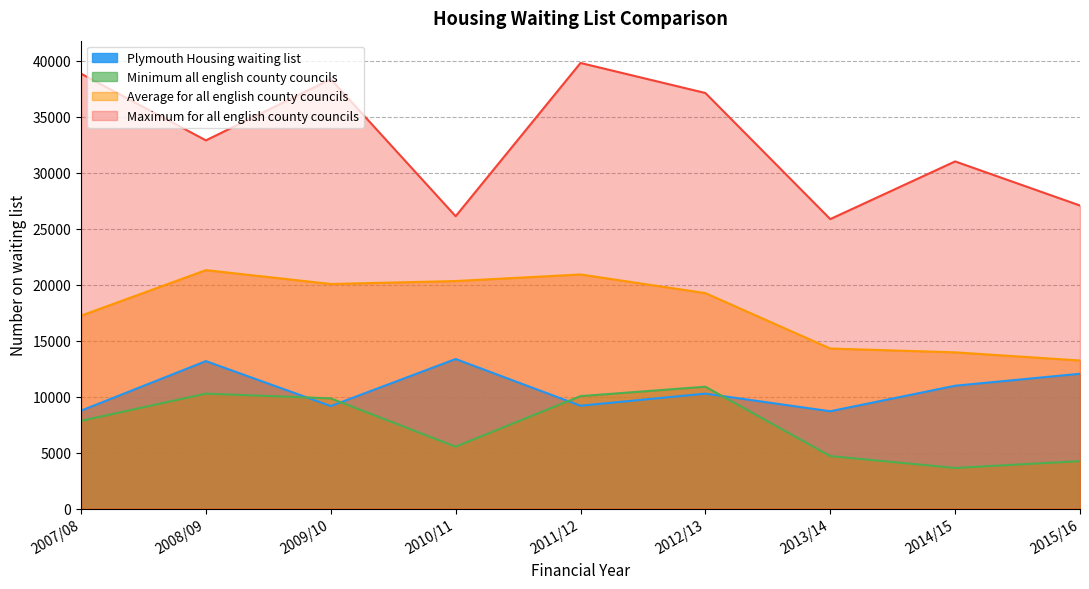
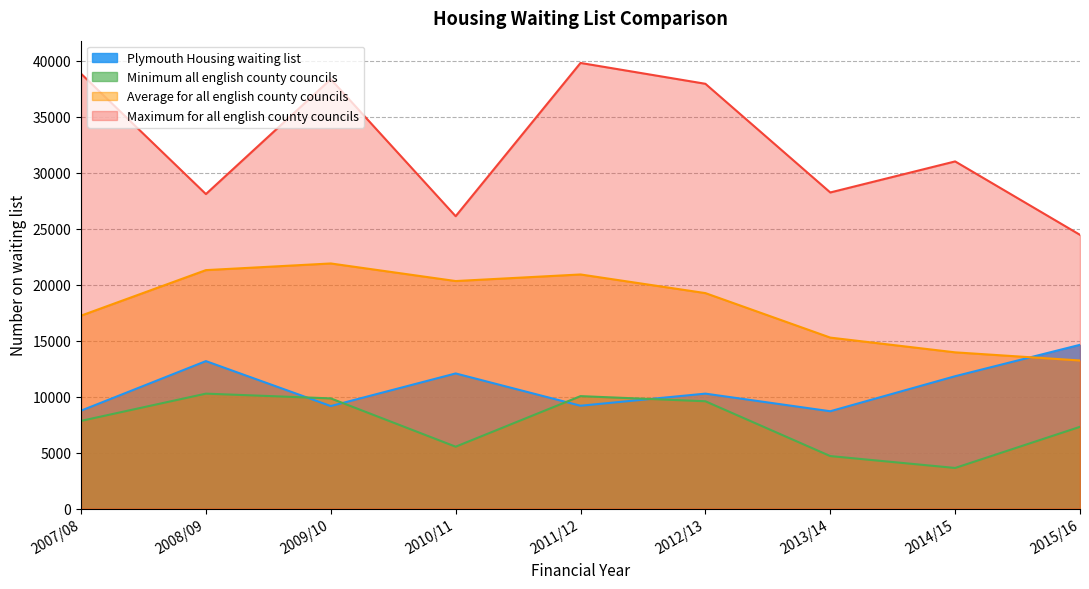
  {
    "Plymouth Housing waiting list": {
      "2007/08": 8700,
      "2008/09": 13200,
      "2009/10": 9200,
-     "2010/11": 13400,
+     "2010/11": 12100,
      "2011/12": 9200,
      "2012/13": 10300,
      "2013/14": 8700,
-     "2014/15": 11000,
-     "2015/16": 12000
+     "2014/15": 11800,
+     "2015/16": 14600
    },
    "Minimum all english county councils": {
      "2007/08": 7800,
      "2008/09": 10300,
      "2009/10": 9800,
      "2010/11": 5500,
      "2011/12": 10000,
-     "2012/13": 10900,
+     "2012/13": 9600,
      "2013/14": 4700,
      "2014/15": 3600,
-     "2015/16": 4200
+     "2015/16": 7300
    },
    "Average for all english county councils": {
      "2007/08": 17200,
      "2008/09": 21300,
-     "2009/10": 20100,
+     "2009/10": 21900,
      "2010/11": 20300,
      "2011/12": 20900,
      "2012/13": 19200,
-     "2013/14": 14300,
+     "2013/14": 15300,
      "2014/15": 13900,
      "2015/16": 13200
    },
    "Maximum for all english county councils": {
      "2007/08": 38800,
-     "2008/09": 32900,
+     "2008/09": 28100,
      "2010/11": 26100,
      "2011/12": 39800,
-     "2012/13": 37100,
-     "2013/14": 25800,
+     "2012/13": 37900,
+     "2013/14": 28200,
      "2014/15": 31000,
-     "2015/16": 27100
+     "2015/16": 24400
    }
  }
